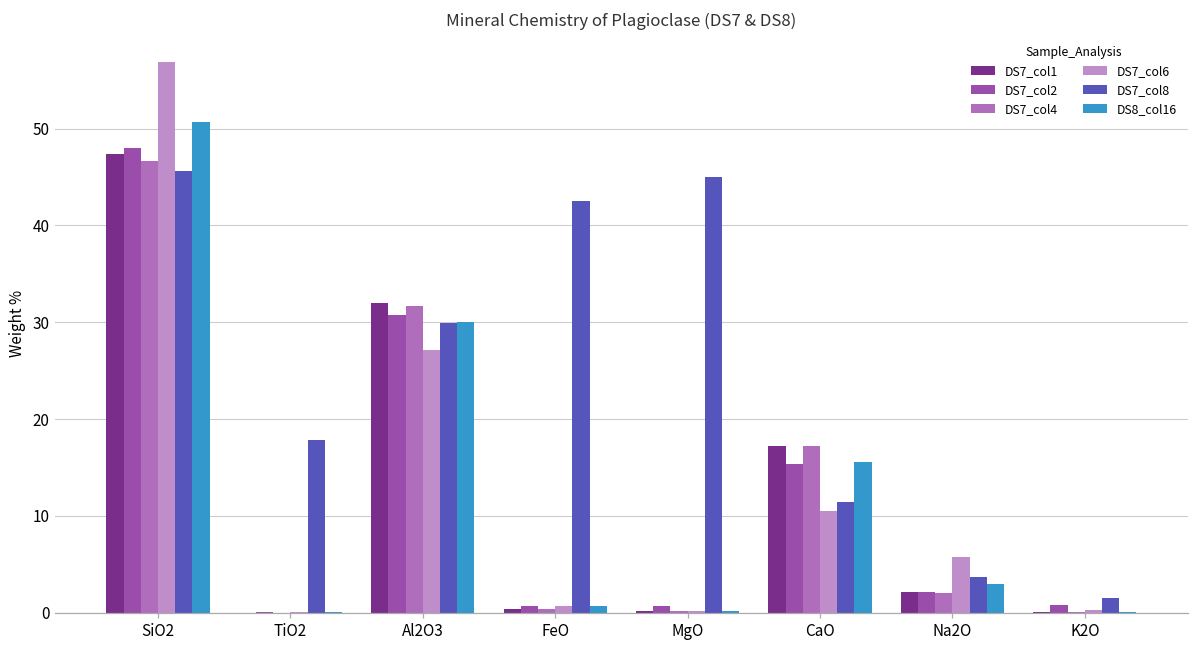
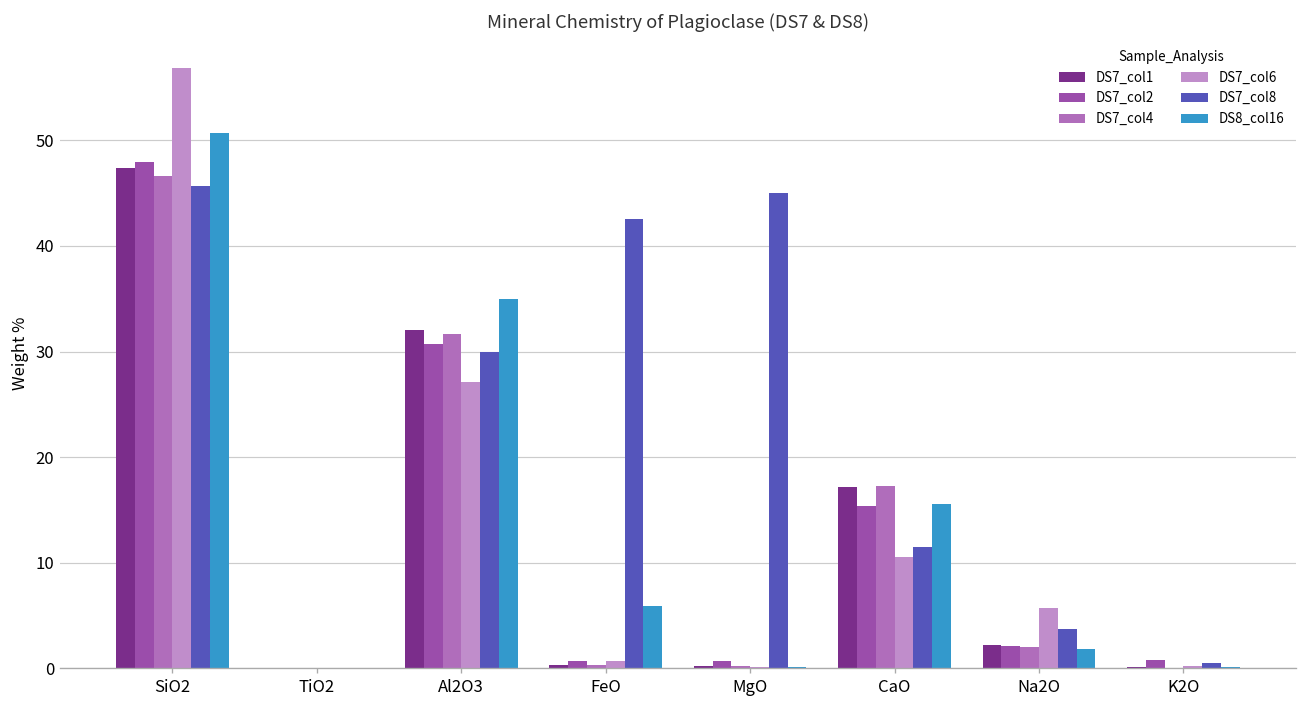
  {
    "DS7_col8": {
      "SiO2": 46,
-     "TiO2": 18,
+     "TiO2": 0,
      "Al2O3": 30,
      "FeO": 43,
      "MgO": 45,
      "CaO": 11,
      "Na2O": 4,
-     "K2O": 1
+     "K2O": 0
    },
    "DS8_col16": {
      "SiO2": 51,
-     "Al2O3": 30,
-     "FeO": 1,
+     "Al2O3": 35,
+     "FeO": 6,
      "CaO": 16,
-     "Na2O": 3
+     "Na2O": 2
    }
  }
